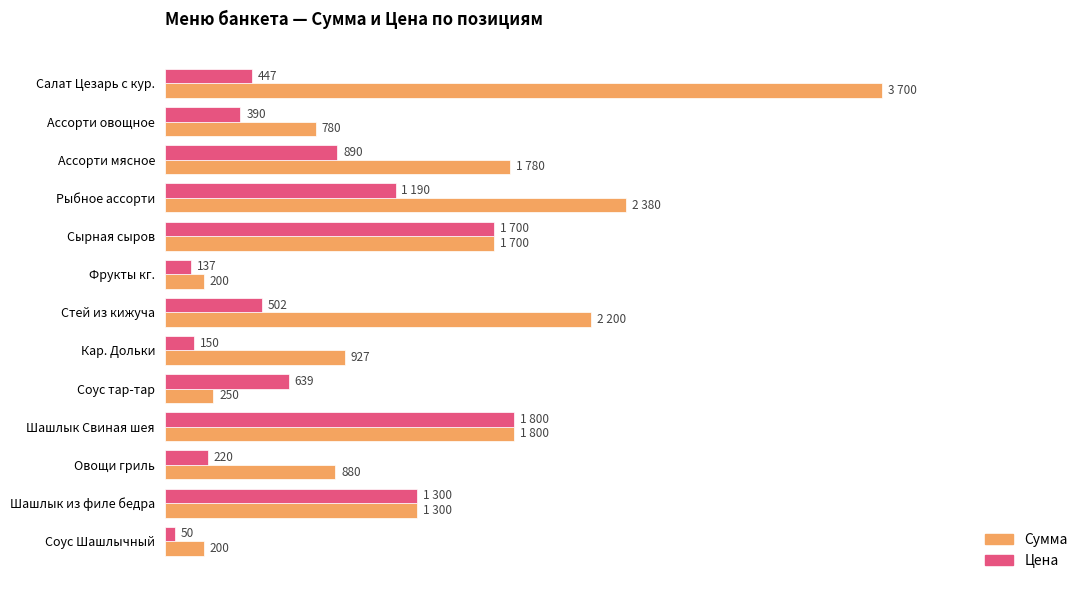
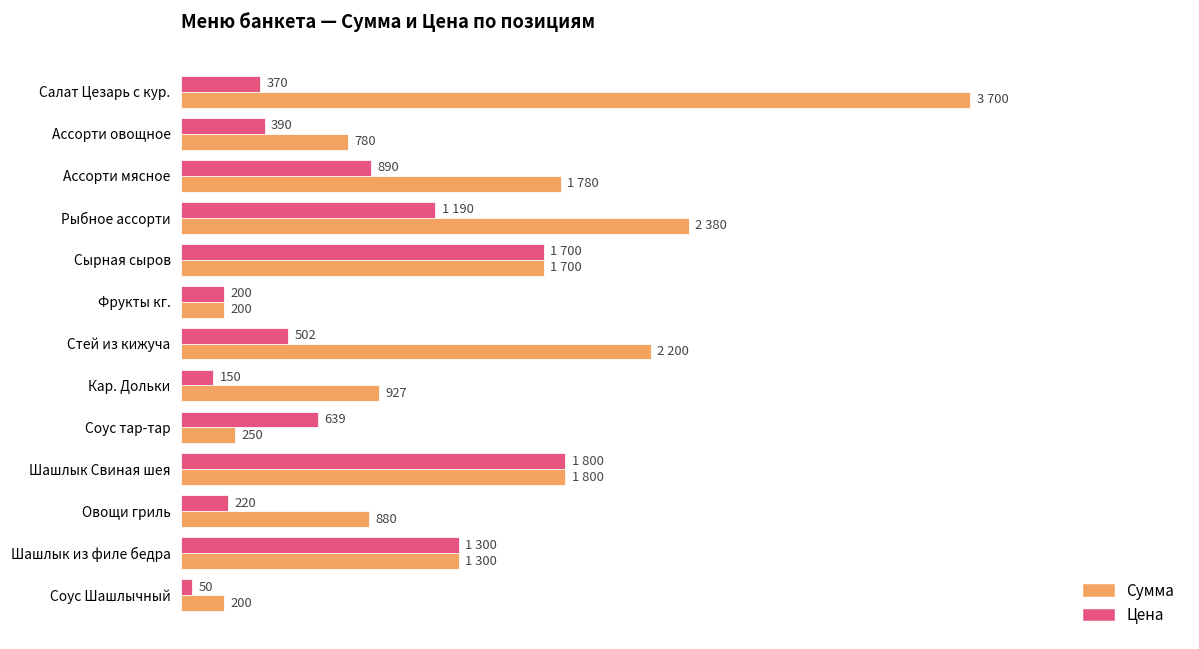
  {
    "Сумма": {
      "Ассорти овощное": 780,
      "Фрукты кг.": 200,
      "Кар. Дольки": 927,
      "Соус тар-тар": 250,
      "Овощи гриль": 880,
      "Соус Шашлычный": 200
    },
    "Цена": {
-     "Салат Цезарь с кур.": 447,
+     "Салат Цезарь с кур.": 370,
      "Ассорти овощное": 390,
      "Ассорти мясное": 890,
-     "Фрукты кг.": 137,
+     "Фрукты кг.": 200,
      "Стей из кижуча": 502,
      "Кар. Дольки": 150,
      "Соус тар-тар": 639,
      "Овощи гриль": 220,
      "Соус Шашлычный": 50
    }
  }
